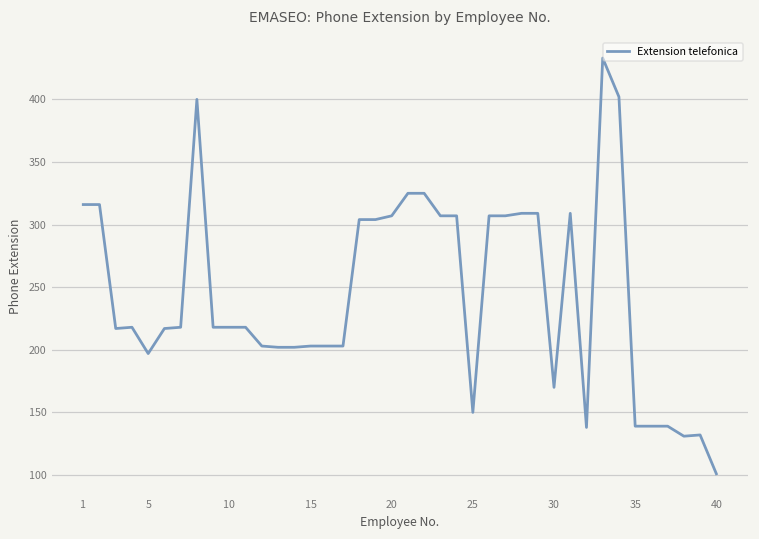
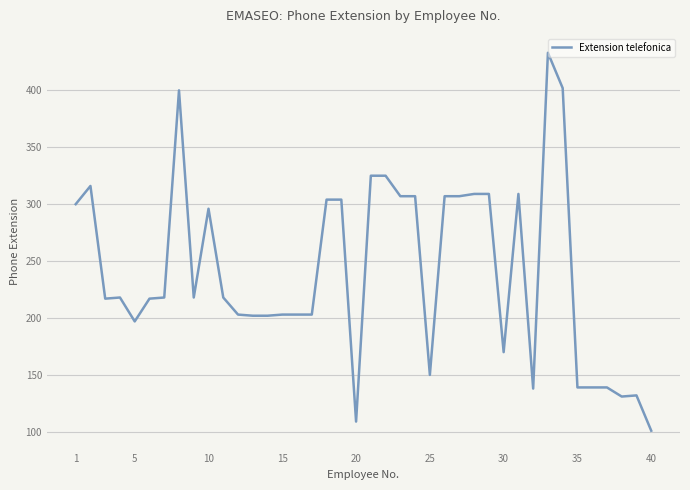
  {
-   "1": 316,
+   "1": 300,
    "5": 197,
-   "10": 218,
+   "10": 296,
    "15": 203,
-   "20": 307,
+   "20": 109,
    "25": 150,
    "30": 170,
    "35": 139,
    "40": 101
  }
